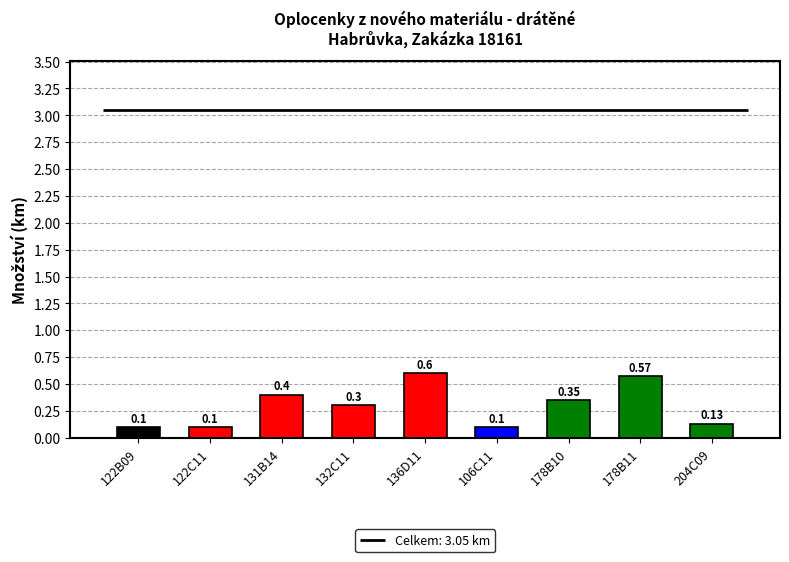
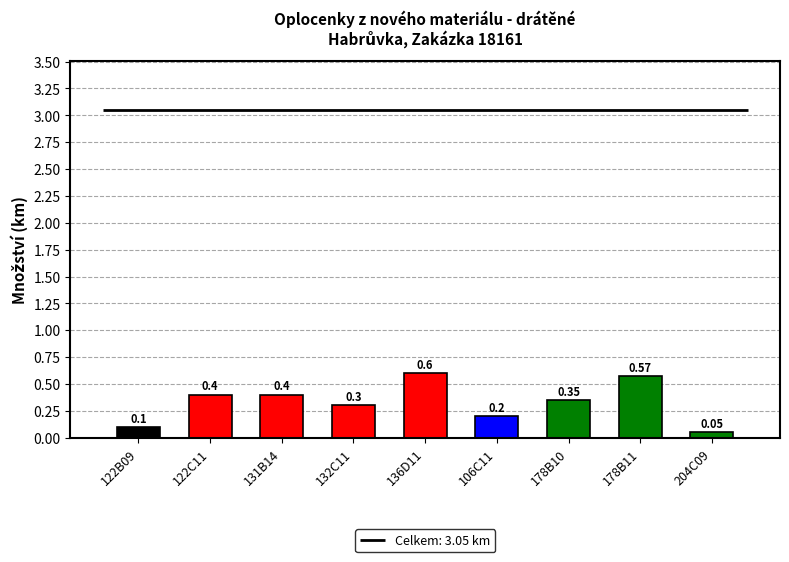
  {
    "122B09": 0.1,
-   "122C11": 0.1,
+   "122C11": 0.4,
    "131B14": 0.4,
    "132C11": 0.3,
    "136D11": 0.6,
-   "106C11": 0.1,
+   "106C11": 0.2,
    "178B10": 0.35,
    "178B11": 0.57,
-   "204C09": 0.13
+   "204C09": 0.05
  }
